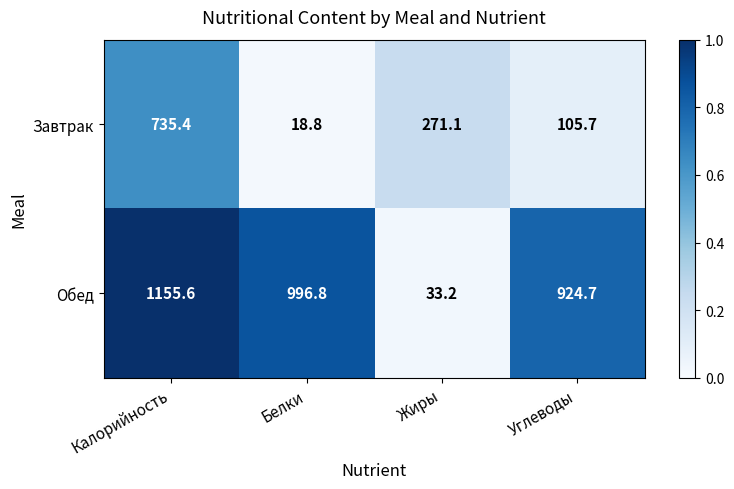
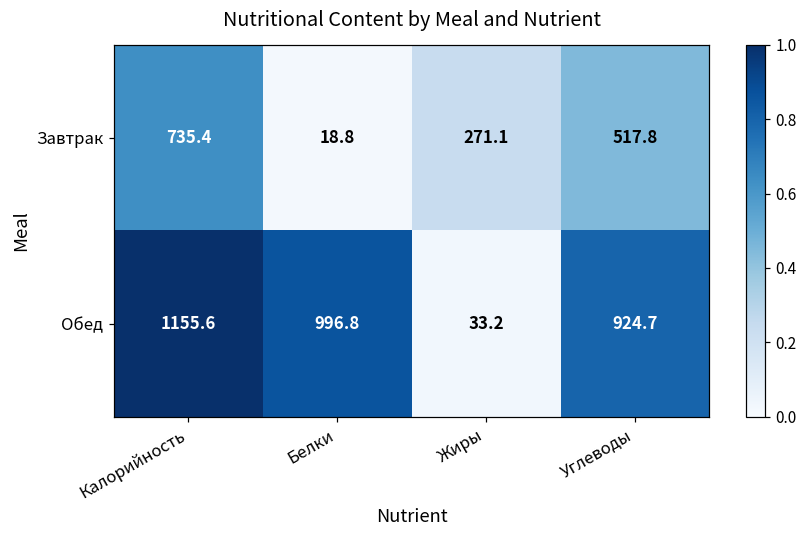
  {
    "Завтрак": {
      "Калорийность": 735.4,
      "Белки": 18.8,
      "Жиры": 271.1,
-     "Углеводы": 105.7
+     "Углеводы": 517.8
    },
    "Обед": {
      "Калорийность": 1155.6,
      "Белки": 996.8,
      "Жиры": 33.2,
      "Углеводы": 924.7
    }
  }
